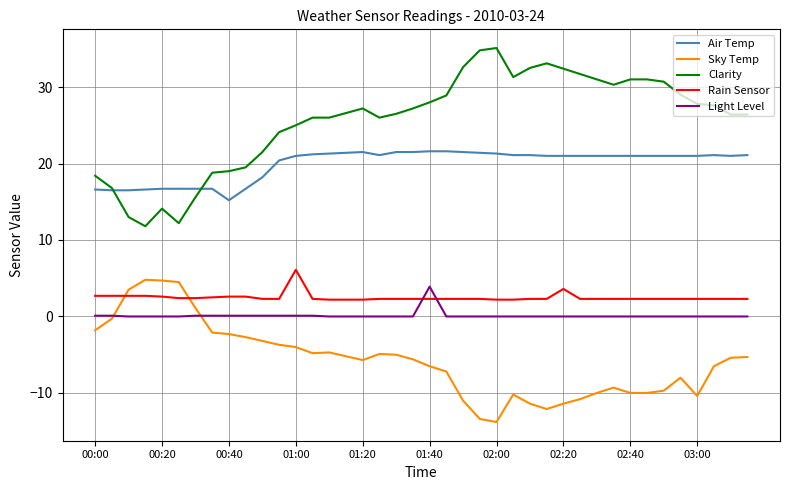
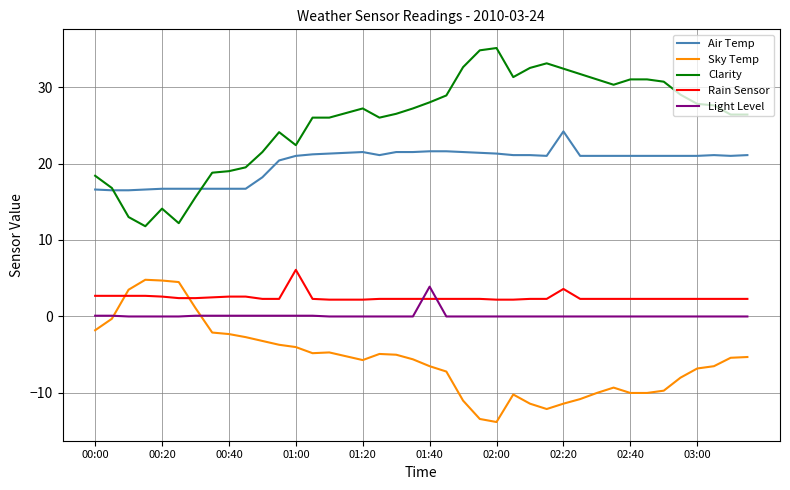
  {
    "Air Temp": {
      "00:00": 17,
      "00:20": 17,
-     "00:40": 15,
+     "00:40": 17,
      "01:00": 21,
      "01:20": 22,
      "01:40": 22,
      "02:00": 21,
-     "02:20": 21,
+     "02:20": 24,
      "02:40": 21,
      "03:00": 21
    },
    "Sky Temp": {
      "00:00": -2,
      "00:20": 5,
      "00:40": -2,
      "01:00": -4,
      "01:20": -6,
      "01:40": -7,
      "02:00": -14,
      "02:20": -11,
      "02:40": -10,
-     "03:00": -10
+     "03:00": -7
    },
    "Clarity": {
      "00:00": 18,
      "00:20": 14,
      "00:40": 19,
-     "01:00": 25,
+     "01:00": 22,
      "01:20": 27,
      "01:40": 28,
      "02:00": 35,
      "02:20": 32,
      "02:40": 31
    },
    "Rain Sensor": {
      "00:00": 3,
      "00:20": 3,
      "00:40": 3,
      "01:00": 6,
      "01:20": 2,
      "01:40": 2,
      "02:00": 2,
      "02:20": 4,
      "02:40": 2,
      "03:00": 2
    },
    "Light Level": {
      "00:00": 0,
      "00:20": 0,
      "00:40": 0,
      "01:00": 0,
      "01:20": 0,
      "01:40": 4,
      "02:00": 0,
      "02:20": 0,
      "02:40": 0,
      "03:00": 0
    }
  }
